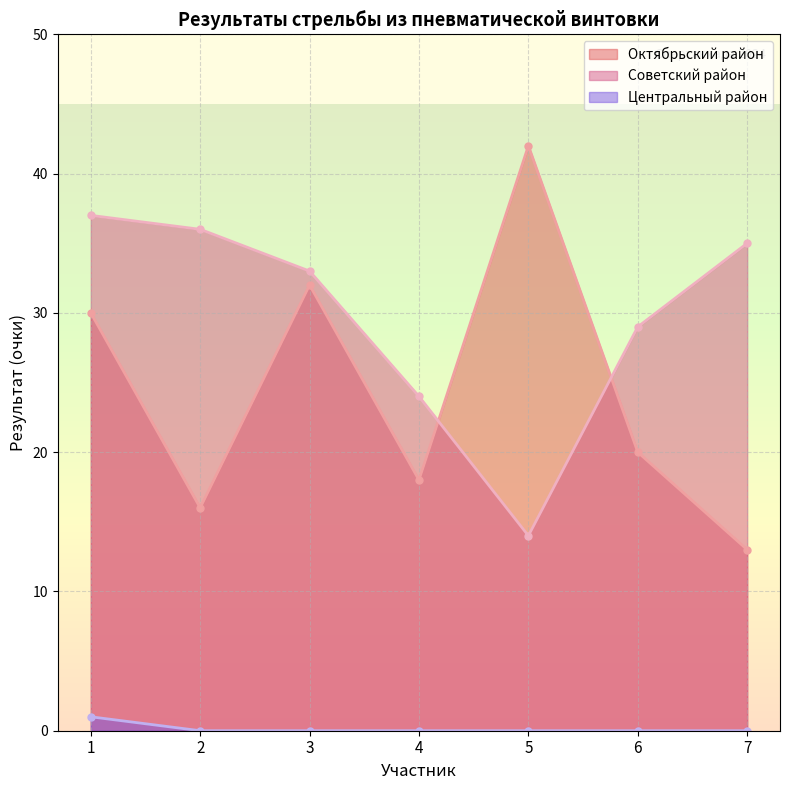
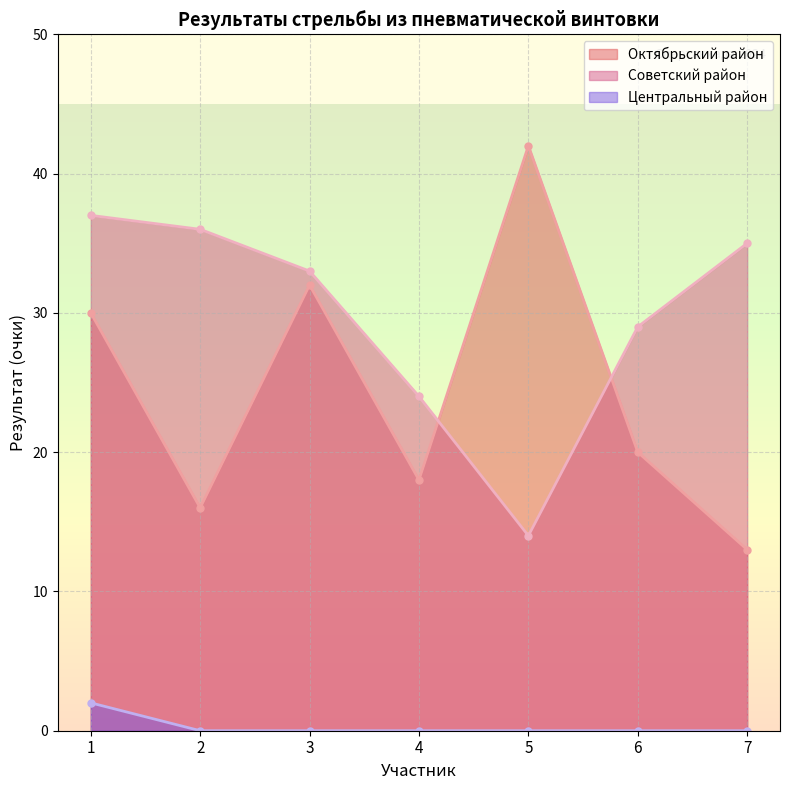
  {
    "Центральный район": {
-     "1": 1,
+     "1": 2,
      "2": 0,
      "3": 0,
      "4": 0,
      "5": 0,
      "6": 0,
      "7": 0
    }
  }
